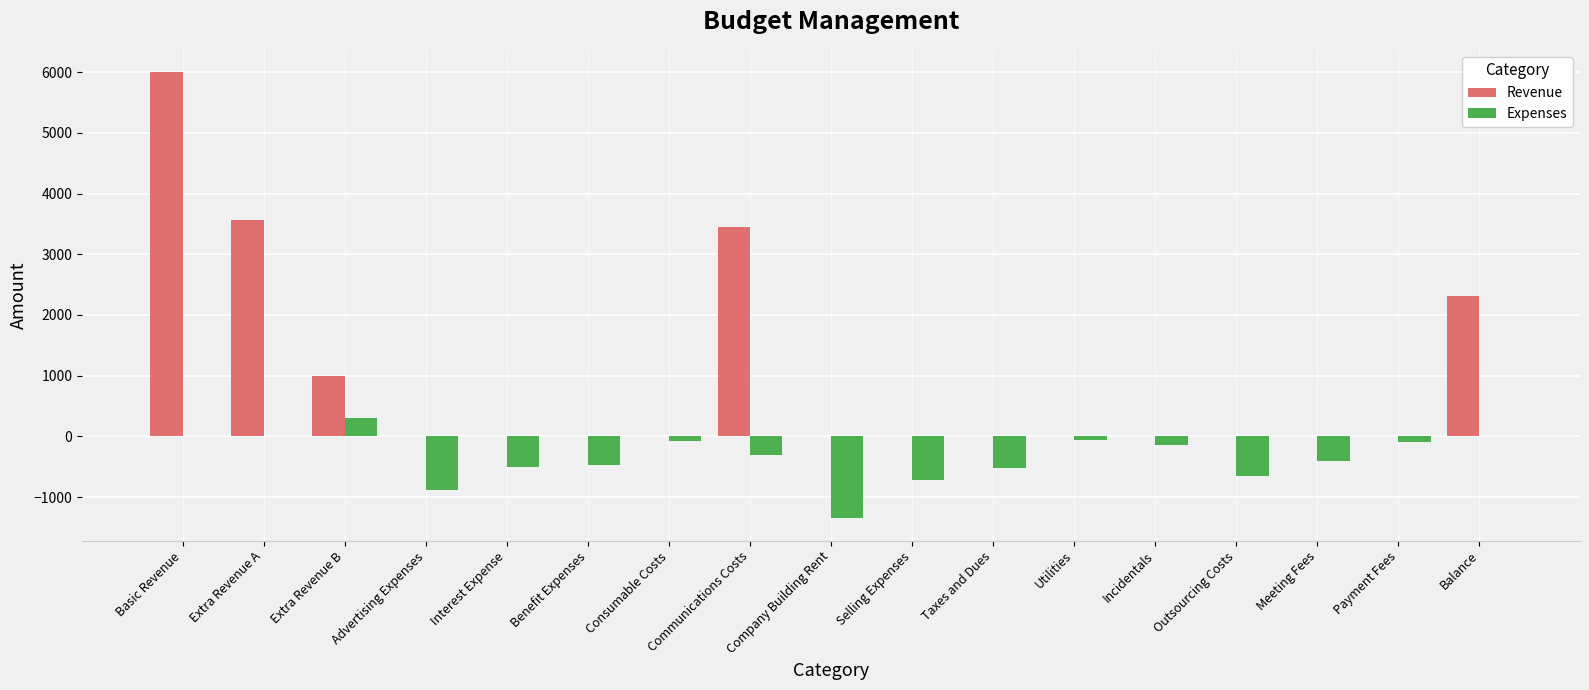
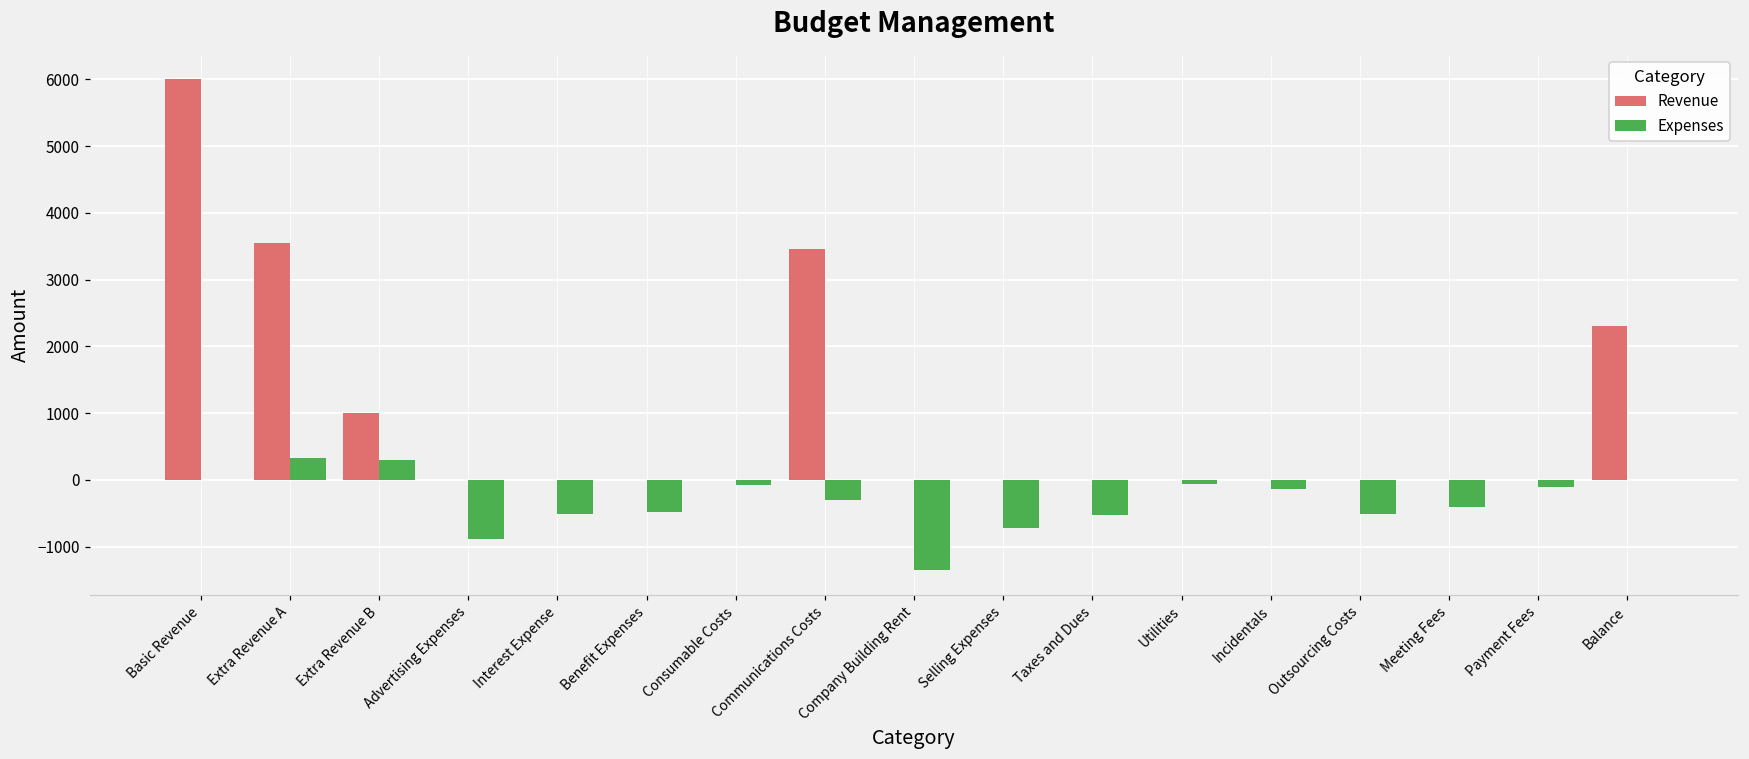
  {
    "Revenue": {
      "Basic Revenue": 6000,
      "Extra Revenue A": 3600,
      "Extra Revenue B": 1000,
      "Advertising Expenses": 0,
      "Interest Expense": 0,
      "Benefit Expenses": 0,
      "Consumable Costs": 0,
      "Communications Costs": 3500,
      "Company Building Rent": 0,
      "Selling Expenses": 0,
      "Taxes and Dues": 0,
      "Utilities": 0,
      "Incidentals": 0,
      "Outsourcing Costs": 0,
      "Meeting Fees": 0,
      "Payment Fees": 0,
      "Balance": 2300
    },
    "Expenses": {
      "Basic Revenue": 0,
-     "Extra Revenue A": 0,
+     "Extra Revenue A": 300,
      "Extra Revenue B": 300,
      "Advertising Expenses": -900,
      "Interest Expense": -500,
      "Benefit Expenses": -500,
      "Consumable Costs": -100,
      "Communications Costs": -300,
      "Company Building Rent": -1400,
      "Selling Expenses": -700,
      "Taxes and Dues": -500,
      "Utilities": -100,
      "Incidentals": -100,
-     "Outsourcing Costs": -700,
+     "Outsourcing Costs": -500,
      "Meeting Fees": -400,
      "Payment Fees": -100,
      "Balance": 0
    }
  }
